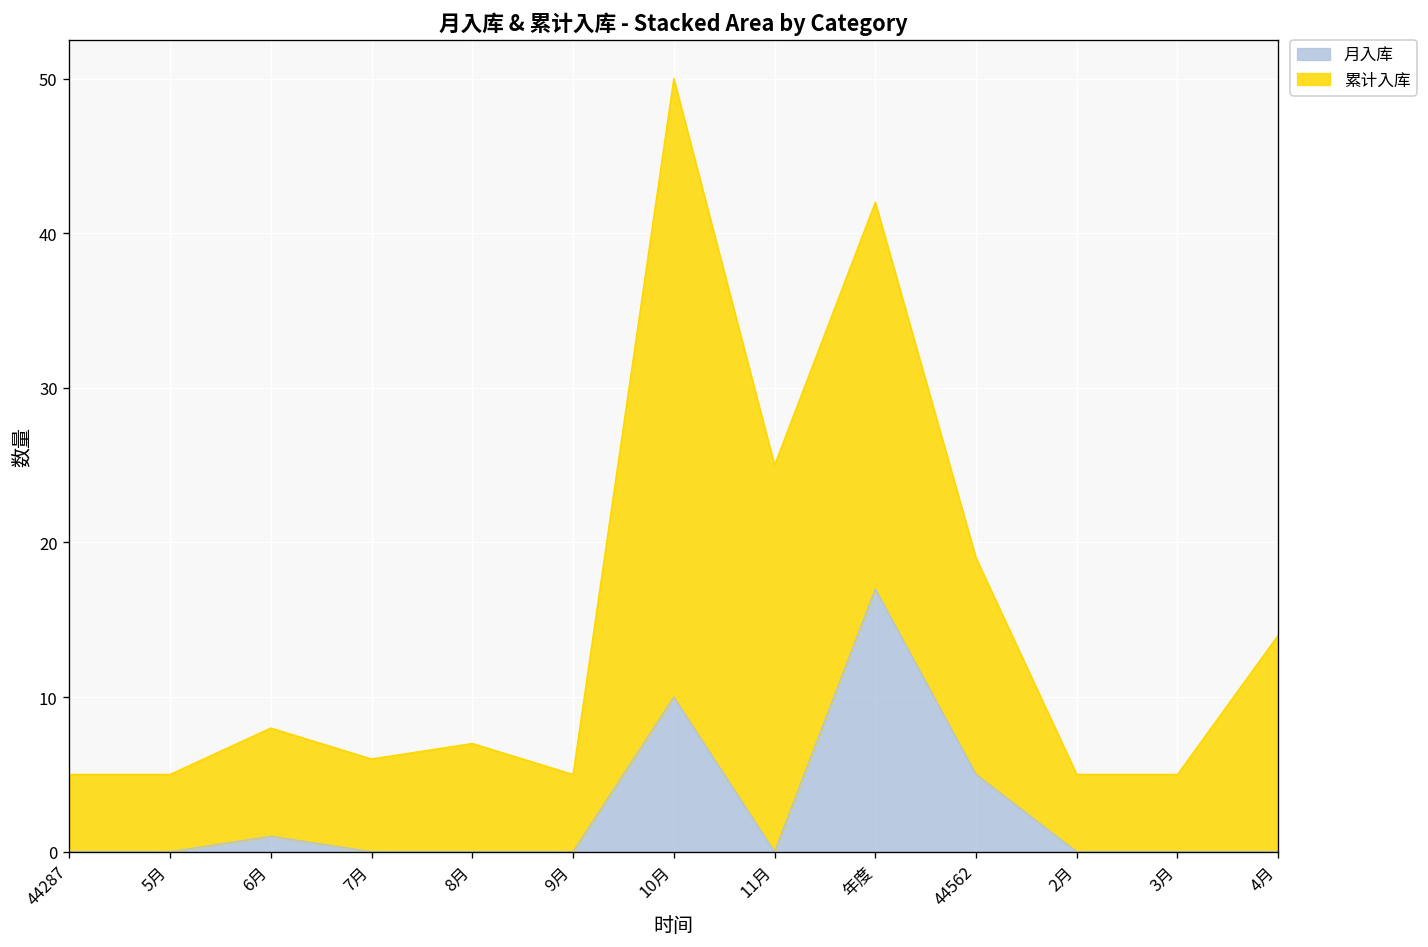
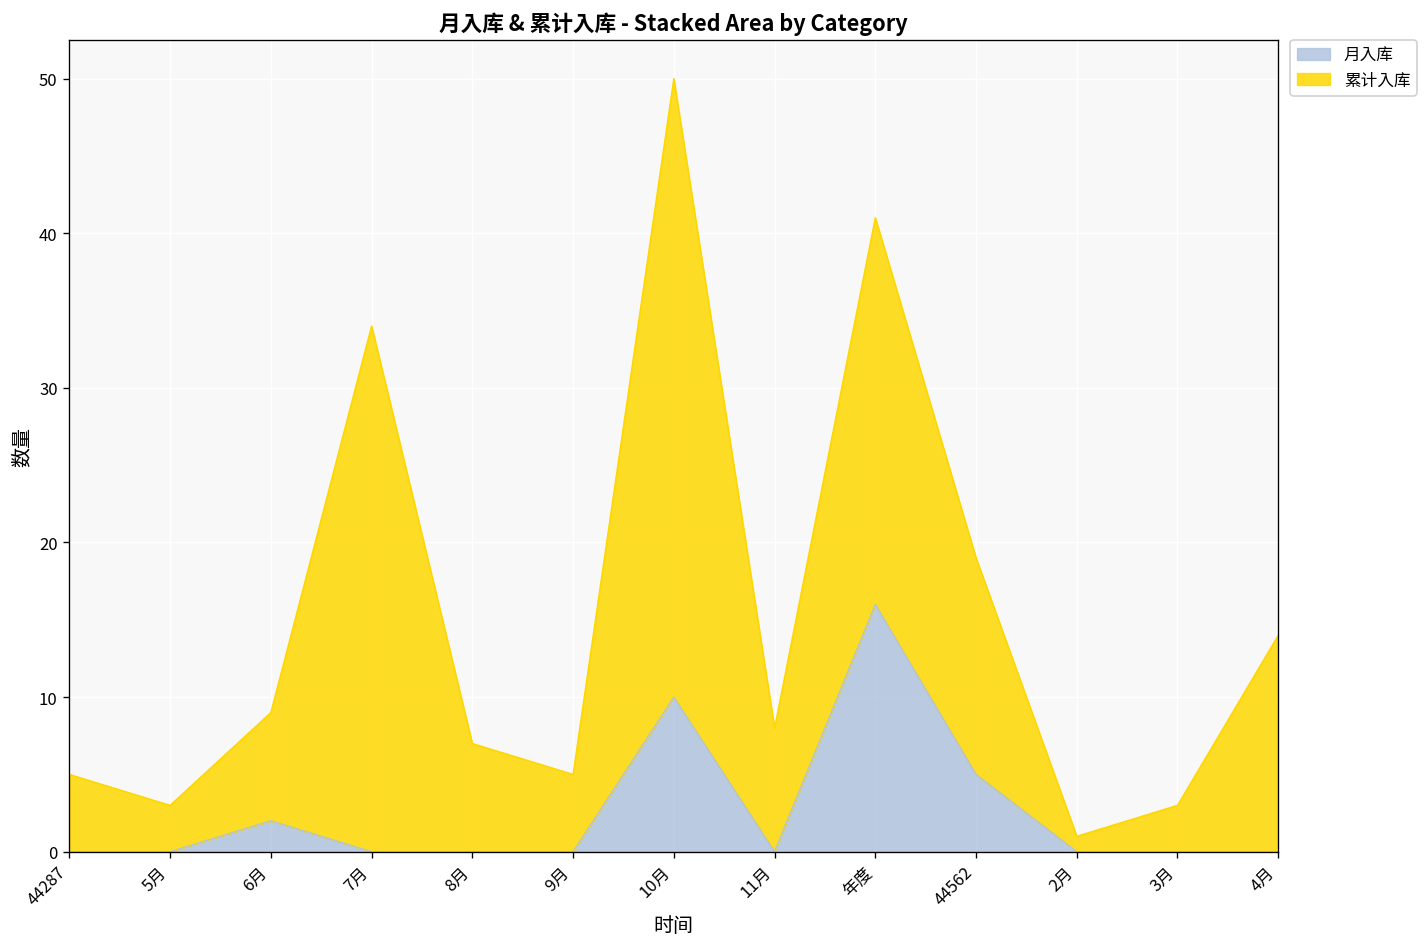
  {
    "月入库": {
      "44287": 0,
      "5月": 0,
-     "6月": 1,
+     "6月": 2,
      "7月": 0,
      "8月": 0,
      "9月": 0,
      "10月": 10,
      "11月": 0,
-     "年度": 17,
+     "年度": 16,
      "44562": 5,
      "2月": 0,
      "3月": 0,
      "4月": 0
    },
    "累计入库": {
      "44287": 5,
-     "5月": 5,
+     "5月": 3,
      "6月": 7,
-     "7月": 6,
+     "7月": 34,
      "8月": 7,
      "9月": 5,
      "10月": 40,
-     "11月": 25,
+     "11月": 8,
      "年度": 25,
      "44562": 14,
-     "2月": 5,
-     "3月": 5,
+     "2月": 1,
+     "3月": 3,
      "4月": 14
    }
  }
